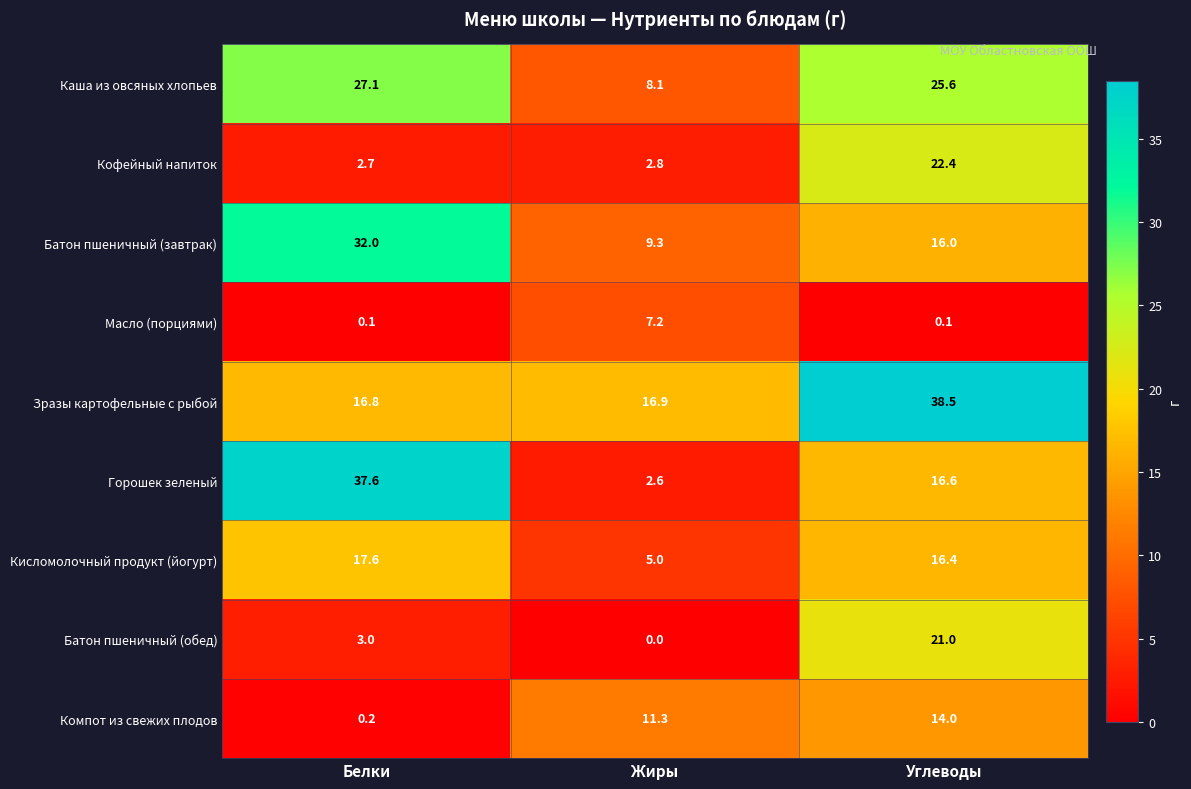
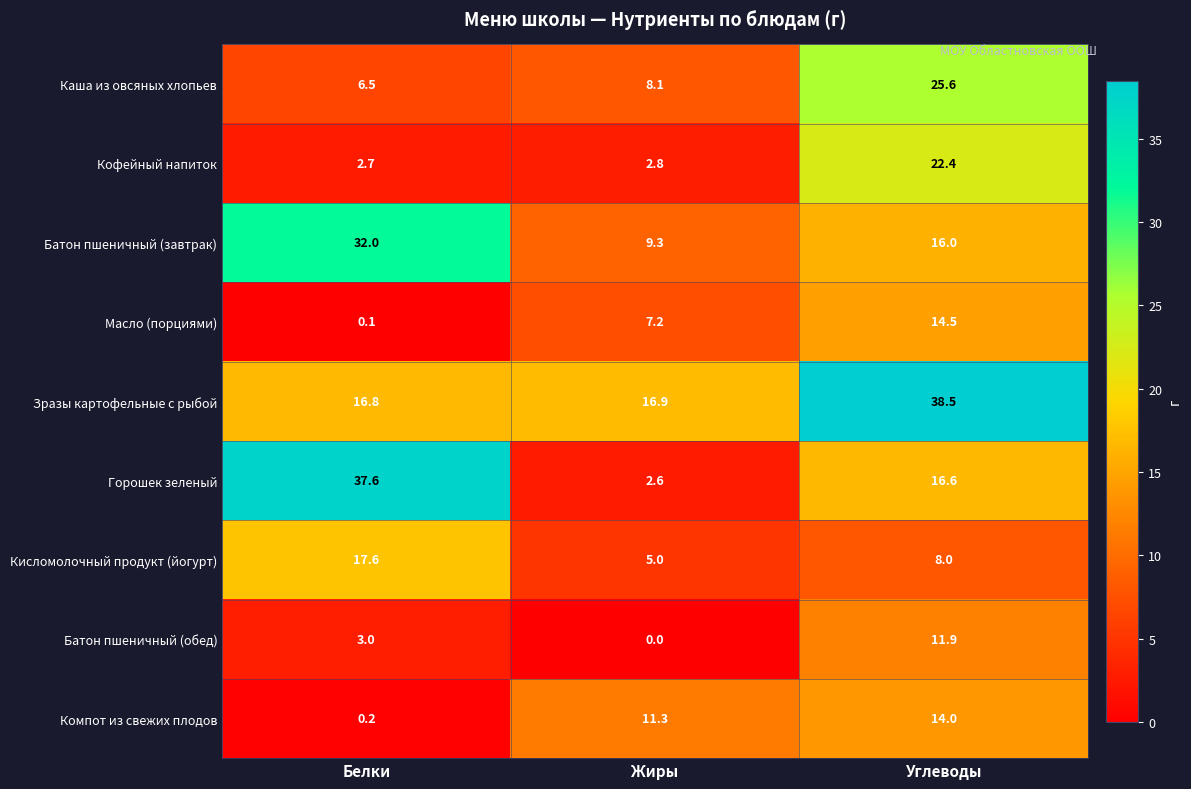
  {
    "Каша из овсяных хлопьев": {
-     "Белки": 27.1,
+     "Белки": 6.5,
      "Жиры": 8.1
    },
    "Кофейный напиток": {
      "Белки": 2.7,
      "Жиры": 2.8,
      "Углеводы": 22.4
    },
    "Батон пшеничный (завтрак)": {
      "Белки": 32.0,
      "Жиры": 9.3,
      "Углеводы": 16.0
    },
    "Масло (порциями)": {
      "Белки": 0.1,
      "Жиры": 7.2,
-     "Углеводы": 0.1
+     "Углеводы": 14.5
    },
    "Зразы картофельные с рыбой": {
      "Белки": 16.8,
      "Жиры": 16.9,
      "Углеводы": 38.5
    },
    "Горошек зеленый": {
      "Белки": 37.6,
      "Жиры": 2.6,
      "Углеводы": 16.6
    },
    "Кисломолочный продукт (йогурт)": {
      "Белки": 17.6,
      "Жиры": 5.0,
-     "Углеводы": 16.4
+     "Углеводы": 8.0
    },
    "Батон пшеничный (обед)": {
      "Белки": 3.0,
      "Жиры": 0.0,
-     "Углеводы": 21.0
+     "Углеводы": 11.9
    },
    "Компот из свежих плодов": {
      "Белки": 0.2,
      "Жиры": 11.3,
      "Углеводы": 14.0
    }
  }
